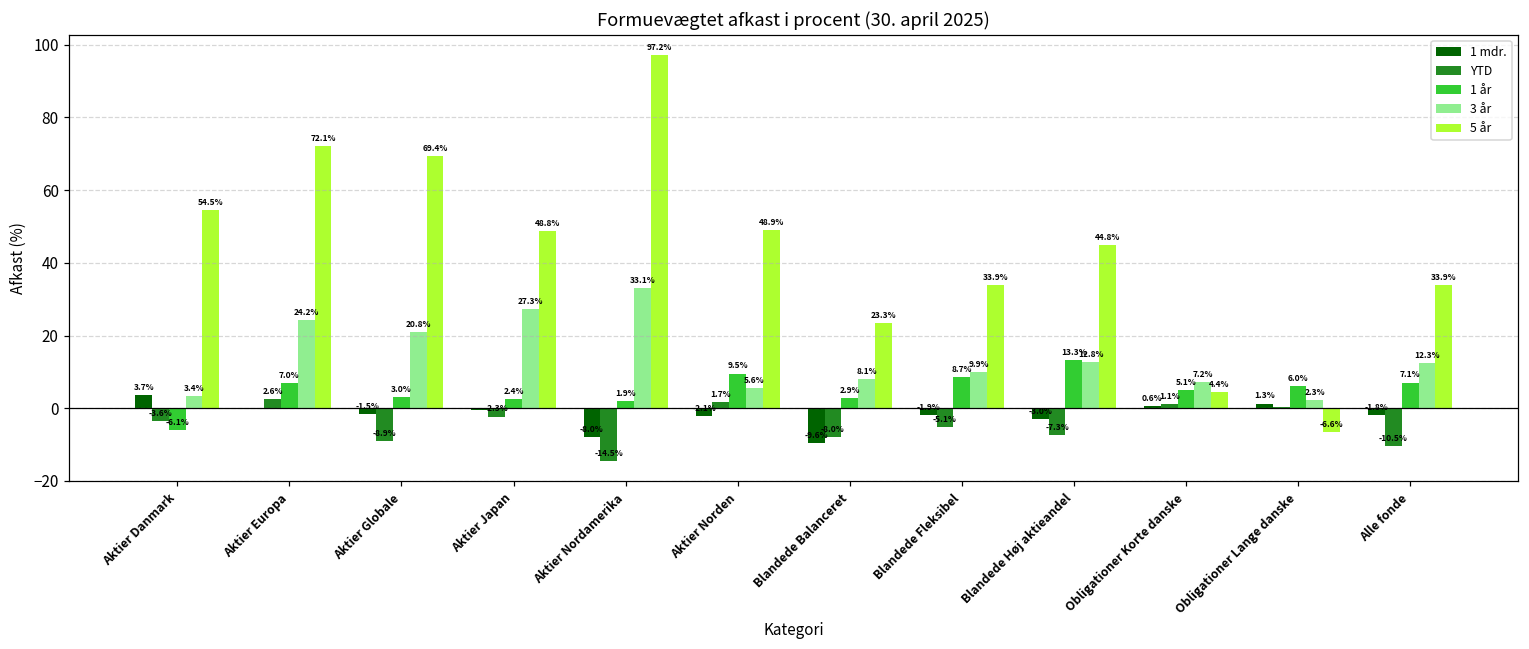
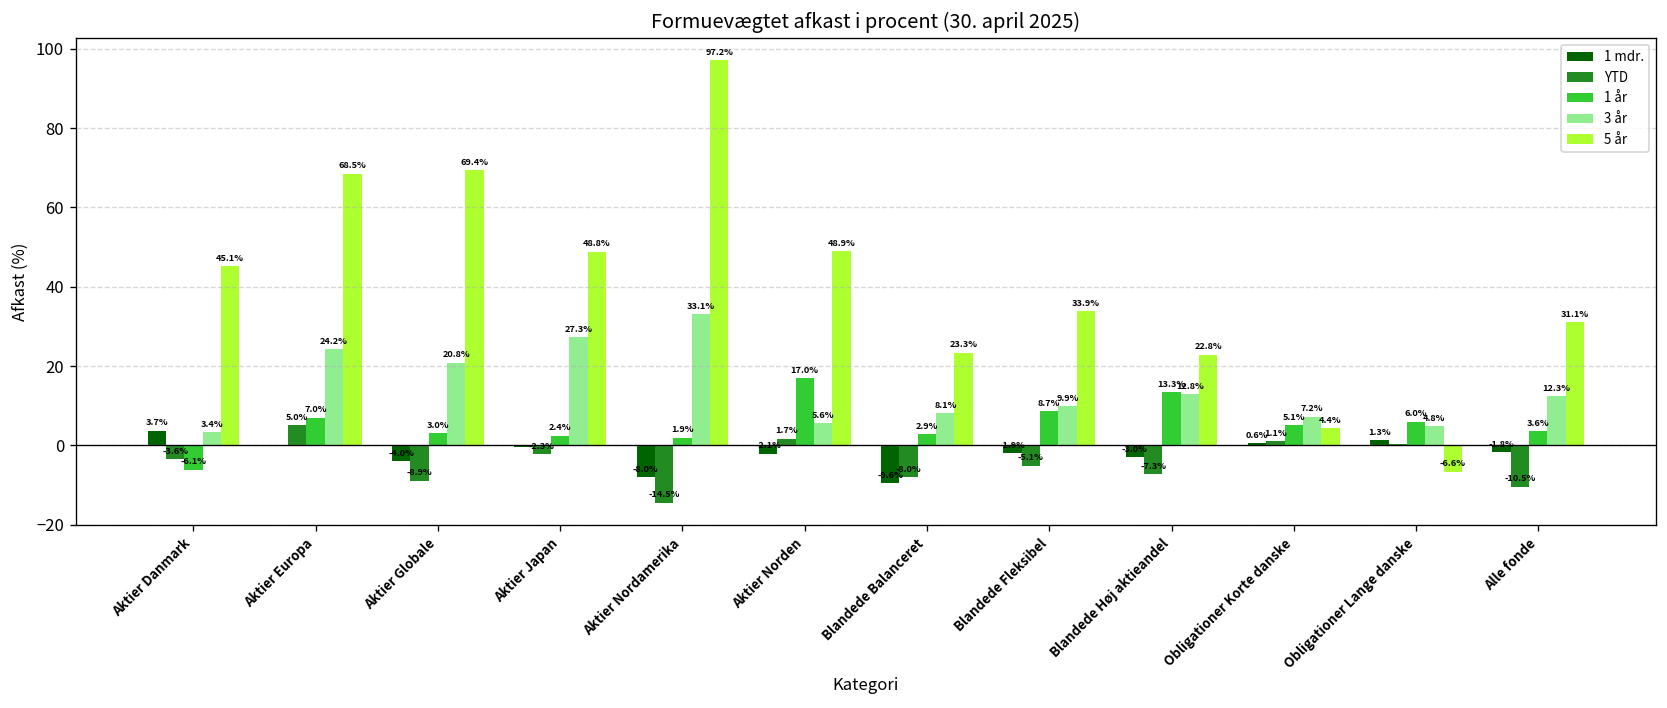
  {
    "1 mdr.": {
      "Aktier Danmark": "3.7%",
-     "Aktier Globale": "-1.5%",
+     "Aktier Globale": "-4.0%",
      "Aktier Nordamerika": "-8.0%",
      "Aktier Norden": "-2.1%",
      "Blandede Balanceret": "-9.6%",
      "Blandede Fleksibel": "-1.9%",
      "Blandede Høj aktieandel": "-3.0%",
      "Obligationer Lange danske": "1.3%",
      "Alle fonde": "-1.8%"
    },
    "YTD": {
      "Aktier Danmark": "-3.6%",
-     "Aktier Europa": "2.6%",
+     "Aktier Europa": "5.0%",
      "Aktier Globale": "-8.9%",
      "Aktier Japan": "-2.3%",
      "Aktier Nordamerika": "-14.5%",
      "Aktier Norden": "1.7%",
      "Blandede Balanceret": "-8.0%",
      "Blandede Fleksibel": "-5.1%",
      "Blandede Høj aktieandel": "-7.3%",
      "Alle fonde": "-10.5%"
    },
    "1 år": {
      "Aktier Danmark": "-6.1%",
      "Aktier Europa": "7.0%",
      "Aktier Globale": "3.0%",
      "Aktier Japan": "2.4%",
      "Aktier Nordamerika": "1.9%",
-     "Aktier Norden": "9.5%",
+     "Aktier Norden": "17.0%",
      "Blandede Balanceret": "2.9%",
      "Blandede Fleksibel": "8.7%",
      "Obligationer Korte danske": "5.1%",
      "Obligationer Lange danske": "6.0%",
-     "Alle fonde": "7.1%"
+     "Alle fonde": "3.6%"
    },
    "3 år": {
      "Aktier Danmark": "3.4%",
      "Aktier Europa": "24.2%",
      "Aktier Globale": "20.8%",
      "Aktier Japan": "27.3%",
      "Aktier Nordamerika": "33.1%",
      "Aktier Norden": "5.6%",
      "Blandede Balanceret": "8.1%",
      "Blandede Fleksibel": "9.9%",
      "Obligationer Korte danske": "7.2%",
-     "Obligationer Lange danske": "2.3%",
+     "Obligationer Lange danske": "4.8%",
      "Alle fonde": "12.3%"
    },
    "5 år": {
-     "Aktier Danmark": "54.5%",
-     "Aktier Europa": "72.1%",
+     "Aktier Danmark": "45.1%",
+     "Aktier Europa": "68.5%",
      "Aktier Globale": "69.4%",
      "Aktier Japan": "48.8%",
      "Aktier Nordamerika": "97.2%",
      "Aktier Norden": "48.9%",
      "Blandede Balanceret": "23.3%",
      "Blandede Fleksibel": "33.9%",
-     "Blandede Høj aktieandel": "44.8%",
+     "Blandede Høj aktieandel": "22.8%",
      "Obligationer Korte danske": "4.4%",
      "Obligationer Lange danske": "-6.6%",
-     "Alle fonde": "33.9%"
+     "Alle fonde": "31.1%"
    }
  }
